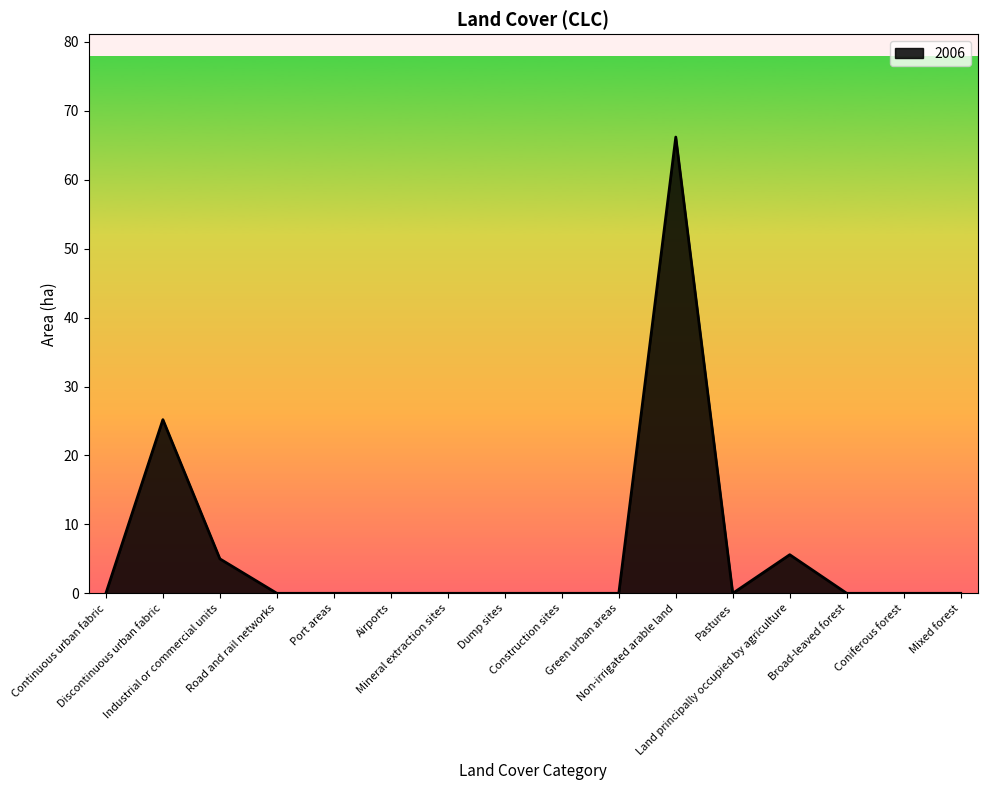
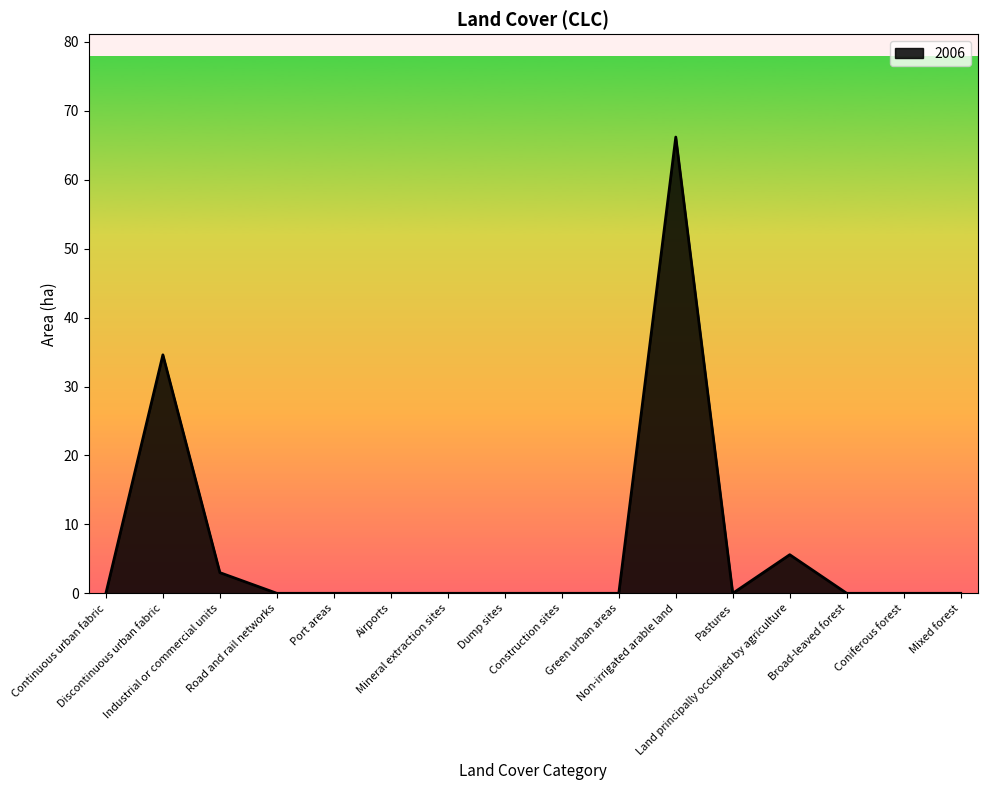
  {
    "Continuous urban fabric": 0,
-   "Discontinuous urban fabric": 25,
-   "Industrial or commercial units": 5,
+   "Discontinuous urban fabric": 35,
+   "Industrial or commercial units": 3,
    "Road and rail networks": 0,
    "Port areas": 0,
    "Airports": 0,
    "Mineral extraction sites": 0,
    "Dump sites": 0,
    "Construction sites": 0,
    "Green urban areas": 0,
    "Non-irrigated arable land": 66,
    "Pastures": 0,
    "Land principally occupied by agriculture": 6,
    "Broad-leaved forest": 0,
    "Coniferous forest": 0,
    "Mixed forest": 0
  }
